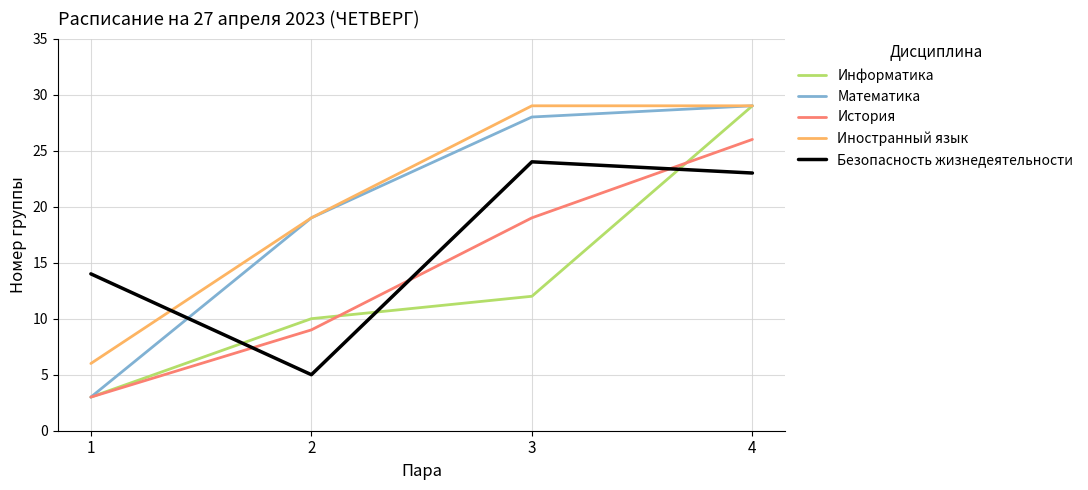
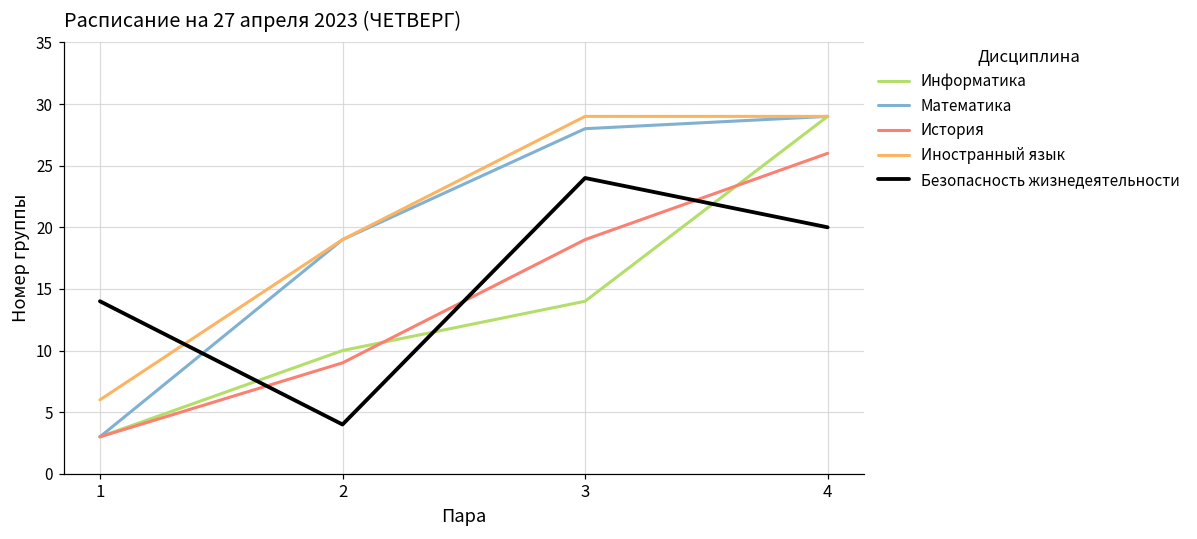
  {
    "Информатика": {
      "2": 10,
-     "3": 12
+     "3": 14
    },
    "Математика": {
      "3": 28
    },
    "Безопасность жизнедеятельности": {
      "1": 14,
-     "2": 5,
+     "2": 4,
      "3": 24,
-     "4": 23
+     "4": 20
    }
  }
